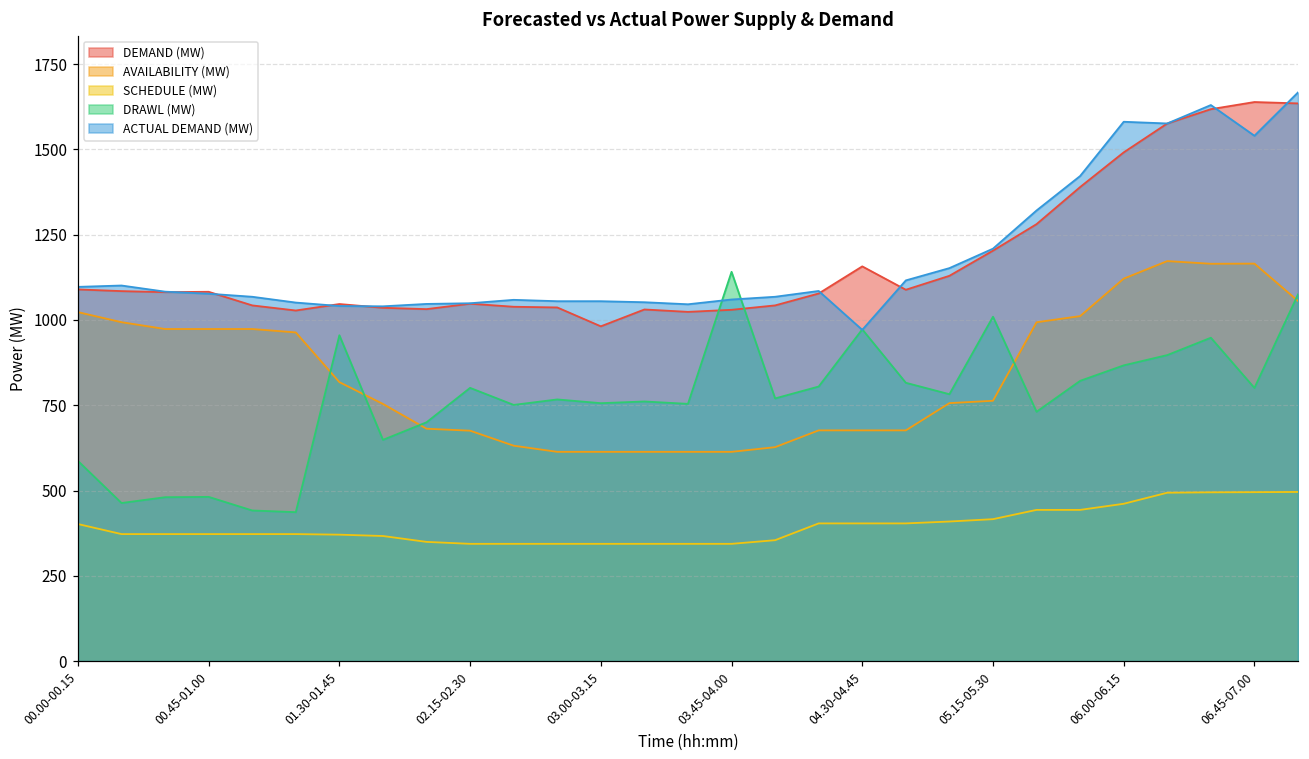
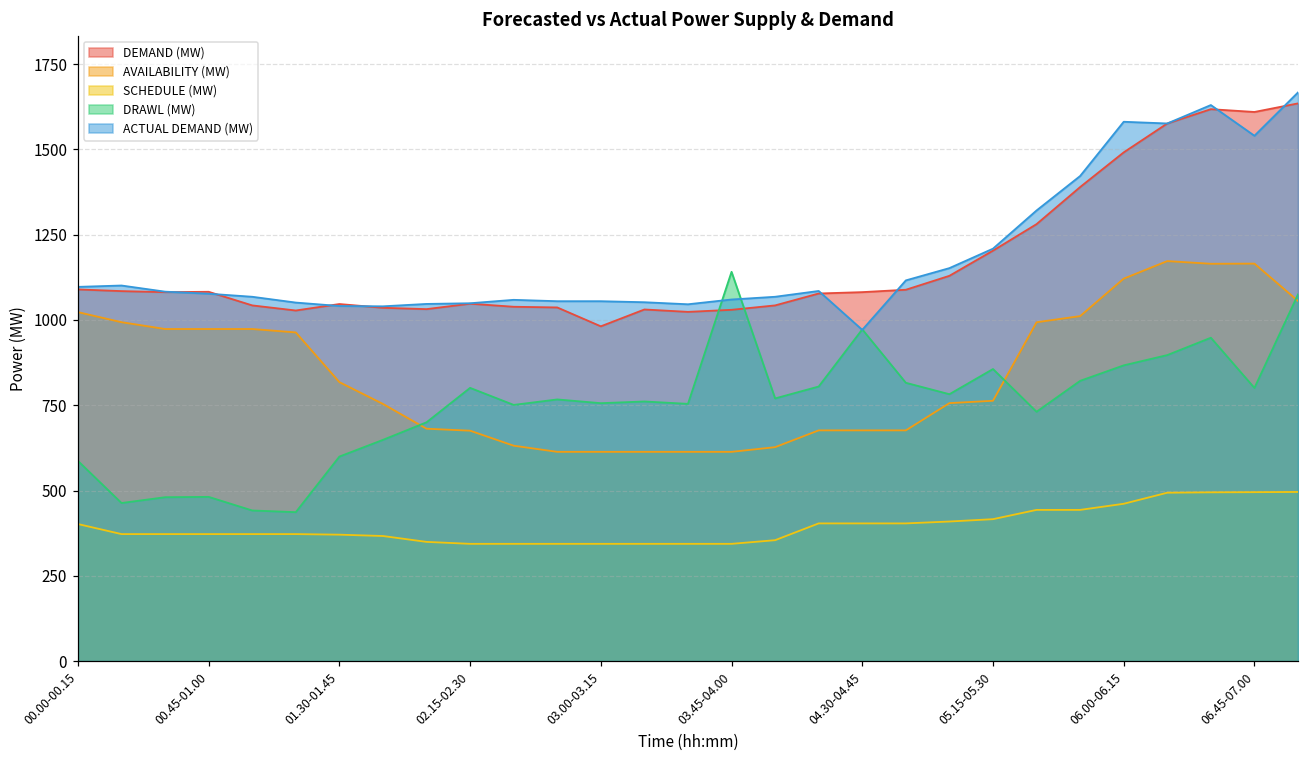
  {
    "DEMAND (MW)": {
      "03.00-03.15": 980,
      "03.45-04.00": 1030,
-     "04.30-04.45": 1160,
+     "04.30-04.45": 1080,
      "06.00-06.15": 1490,
-     "06.45-07.00": 1640
+     "06.45-07.00": 1610
    },
    "DRAWL (MW)": {
      "00.00-00.15": 590,
      "00.45-01.00": 480,
-     "01.30-01.45": 960,
+     "01.30-01.45": 600,
      "02.15-02.30": 800,
      "03.00-03.15": 760,
      "03.45-04.00": 1140,
-     "05.15-05.30": 1010,
+     "05.15-05.30": 860,
      "06.00-06.15": 870,
      "06.45-07.00": 800
    },
    "ACTUAL DEMAND (MW)": {
      "03.00-03.15": 1060,
      "03.45-04.00": 1060,
      "06.00-06.15": 1580,
      "06.45-07.00": 1540
    }
  }
